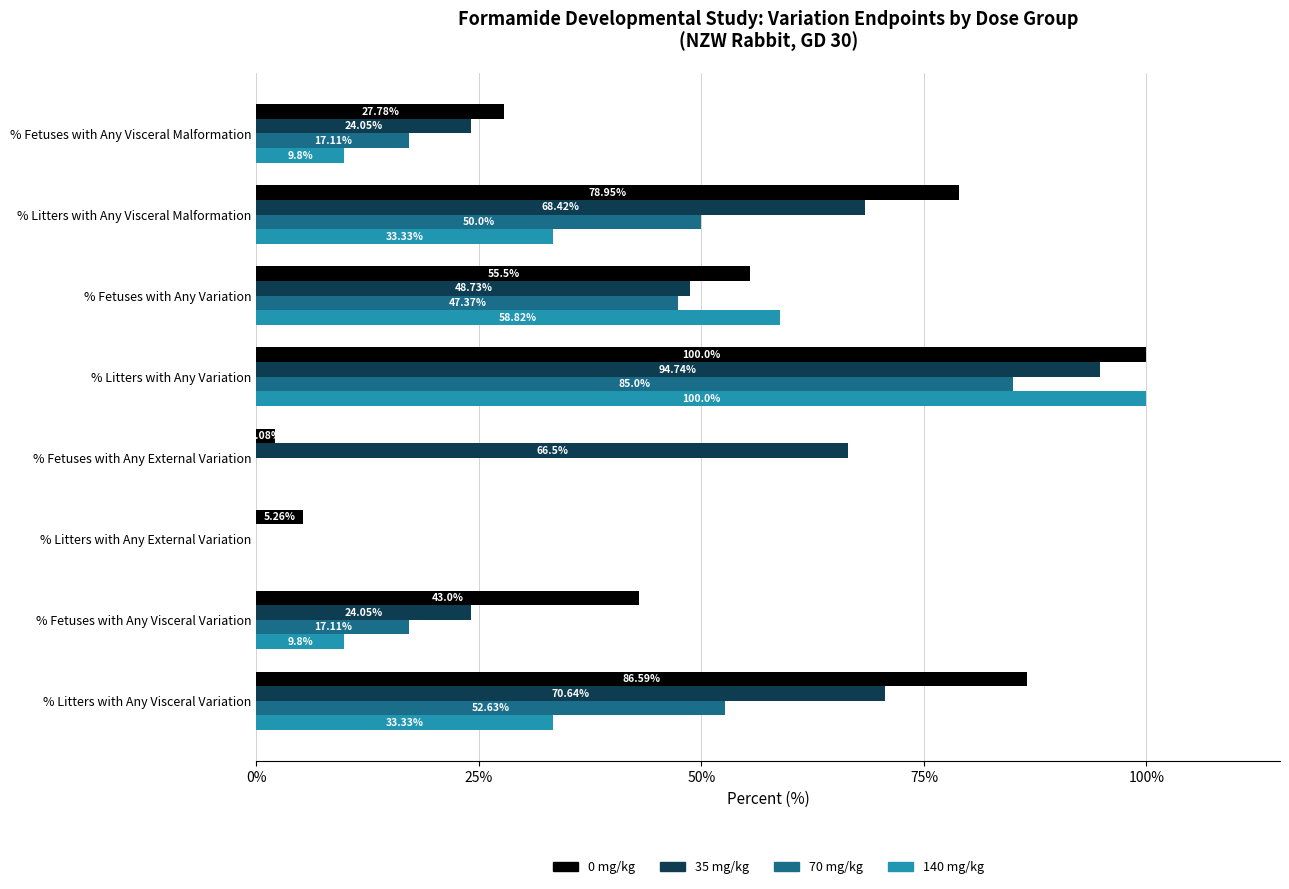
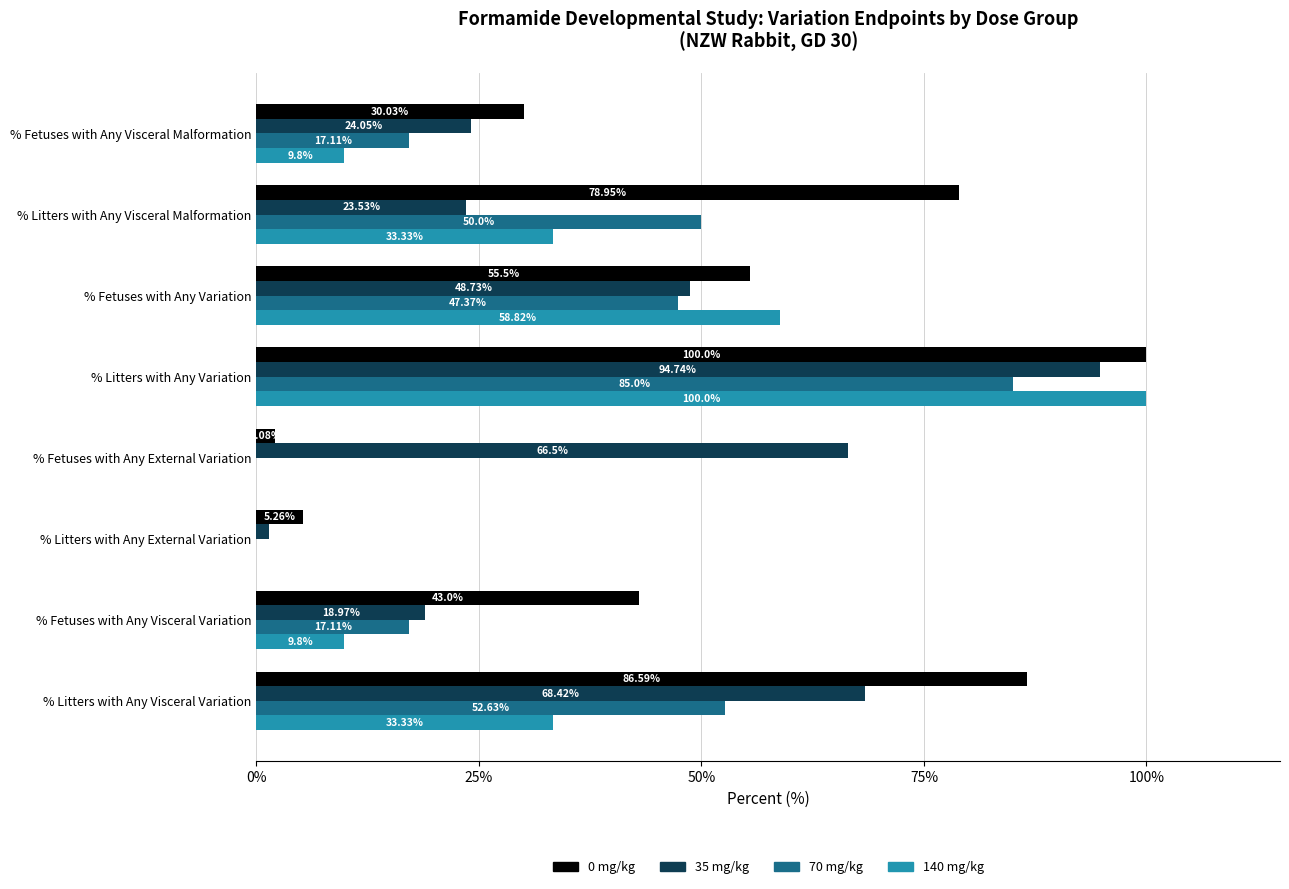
  {
    "0 mg/kg": {
-     "% Fetuses with Any Visceral Malformation": "27.78%",
+     "% Fetuses with Any Visceral Malformation": "30.03%",
      "% Litters with Any Visceral Malformation": "78.95%",
      "% Fetuses with Any Variation": "55.5%",
      "% Litters with Any Variation": "100.0%",
      "% Fetuses with Any External Variation": "2.08%",
      "% Litters with Any External Variation": "5.26%",
      "% Fetuses with Any Visceral Variation": "43.0%",
      "% Litters with Any Visceral Variation": "86.59%"
    },
    "35 mg/kg": {
      "% Fetuses with Any Visceral Malformation": "24.05%",
-     "% Litters with Any Visceral Malformation": "68.42%",
+     "% Litters with Any Visceral Malformation": "23.53%",
      "% Fetuses with Any Variation": "48.73%",
      "% Litters with Any Variation": "94.74%",
      "% Fetuses with Any External Variation": "66.5%",
-     "% Litters with Any External Variation": "0%",
-     "% Fetuses with Any Visceral Variation": "24.05%",
-     "% Litters with Any Visceral Variation": "70.64%"
+     "% Litters with Any External Variation": "1%",
+     "% Fetuses with Any Visceral Variation": "18.97%",
+     "% Litters with Any Visceral Variation": "68.42%"
    }
  }
